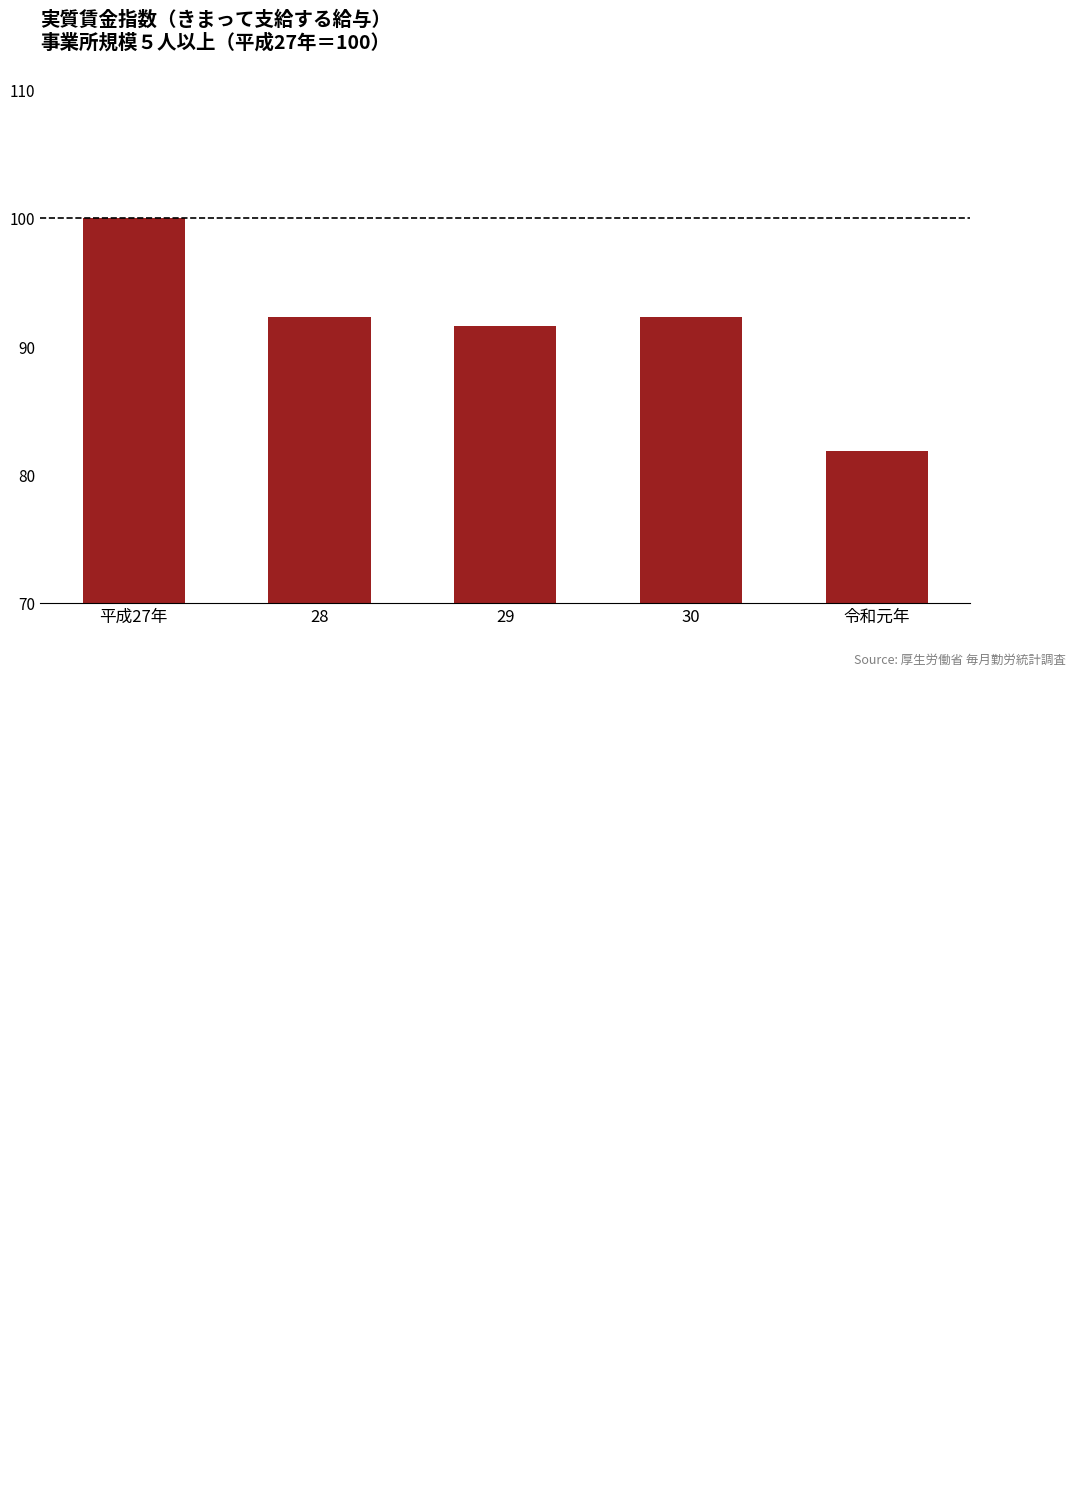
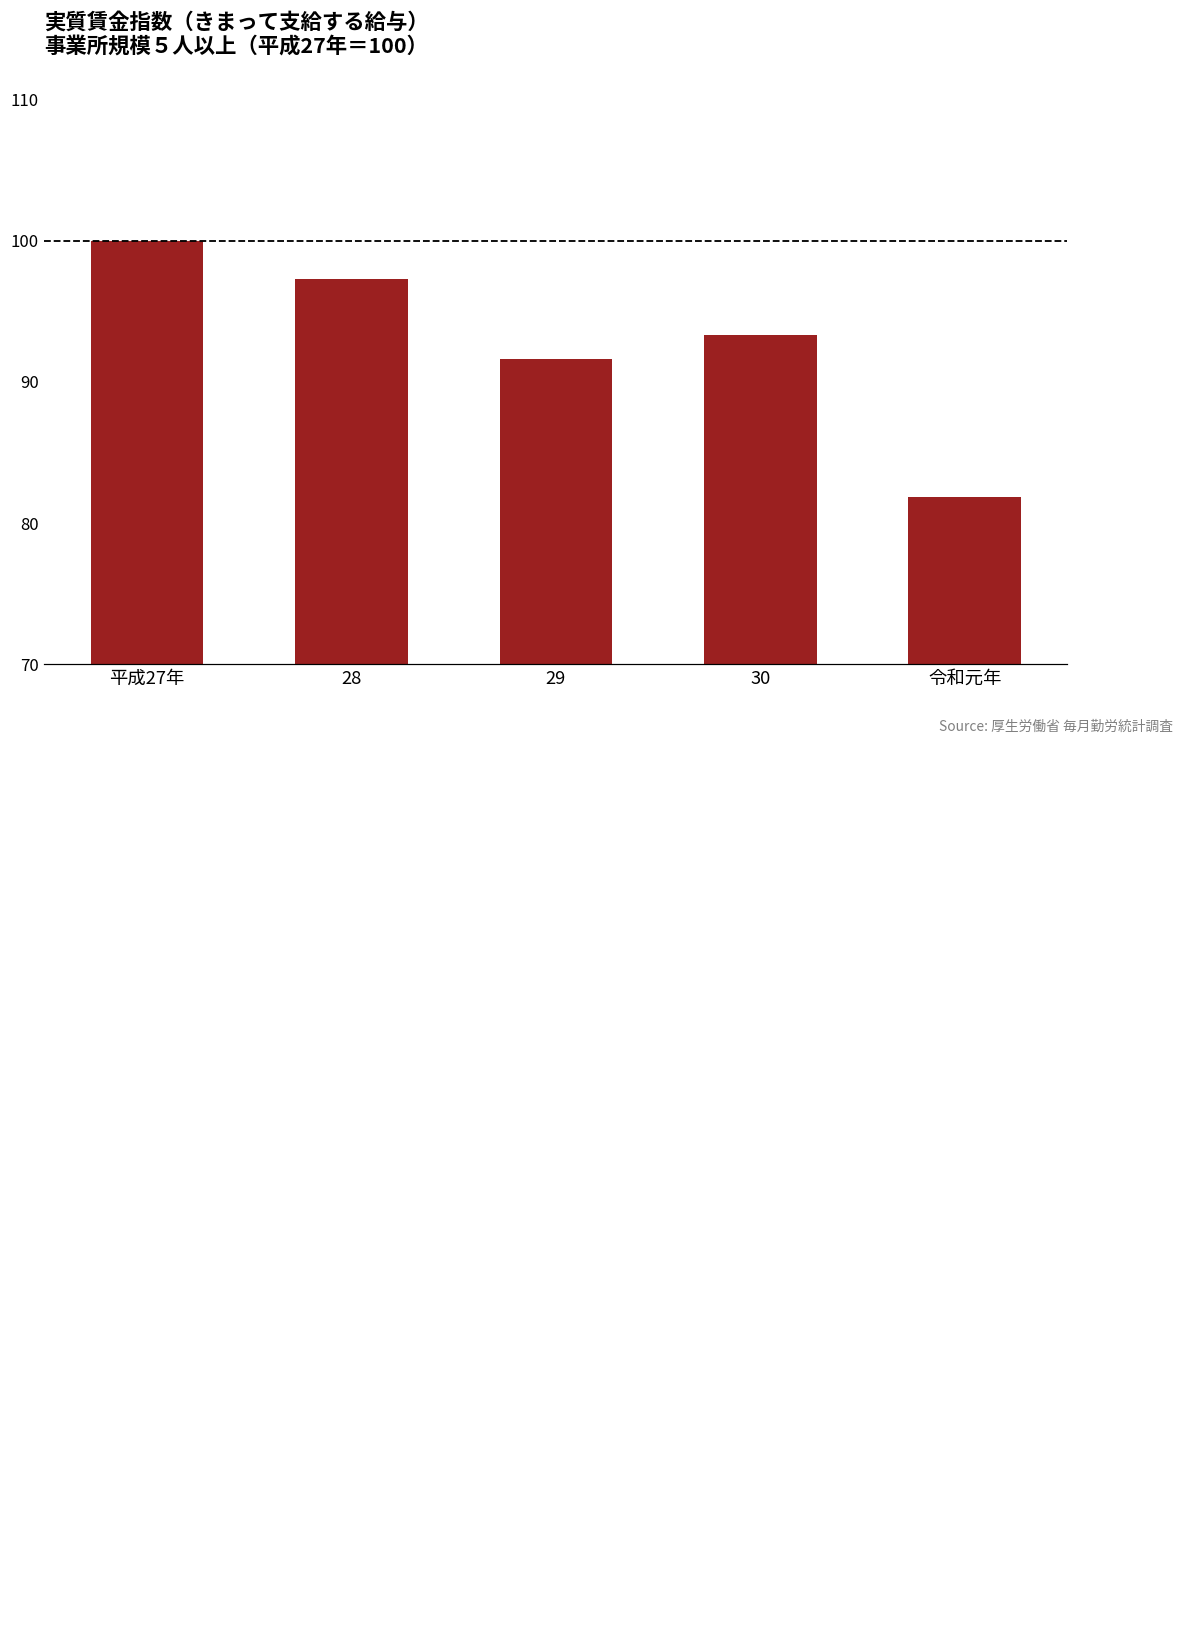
  {
    "平成27年": 100.0,
-   "28": 92.3,
+   "28": 97.3,
    "29": 91.6,
-   "30": 92.3,
+   "30": 93.3,
    "令和元年": 81.8
  }
